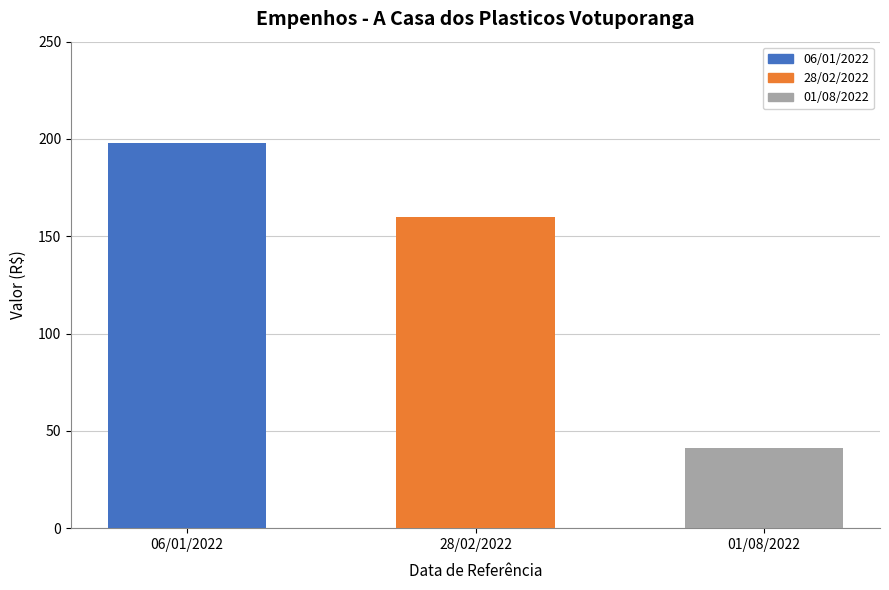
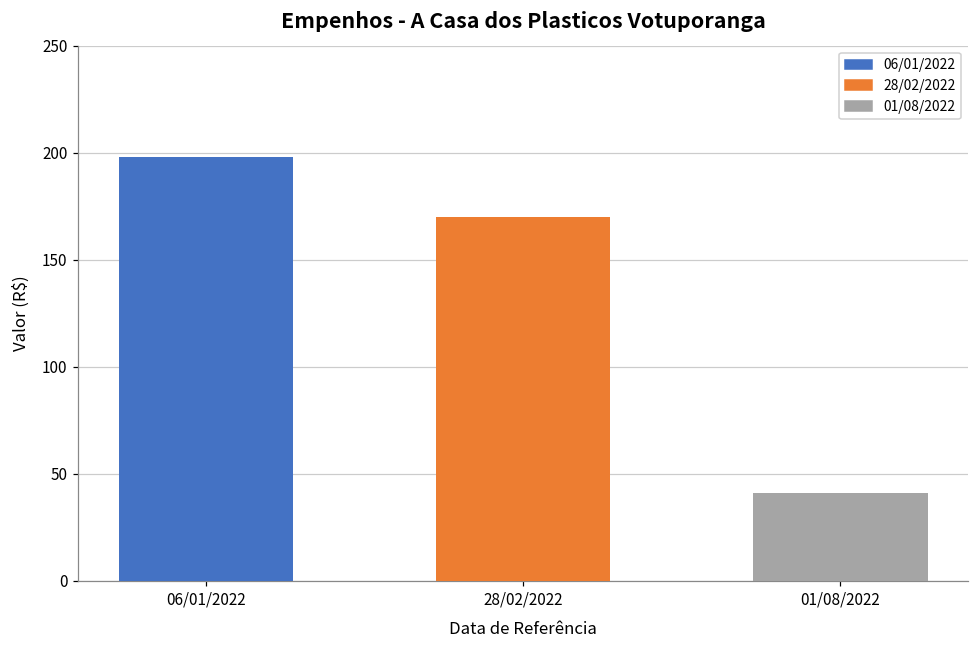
  {
    "06/01/2022": 198,
-   "28/02/2022": 160,
+   "28/02/2022": 170,
    "01/08/2022": 41
  }
